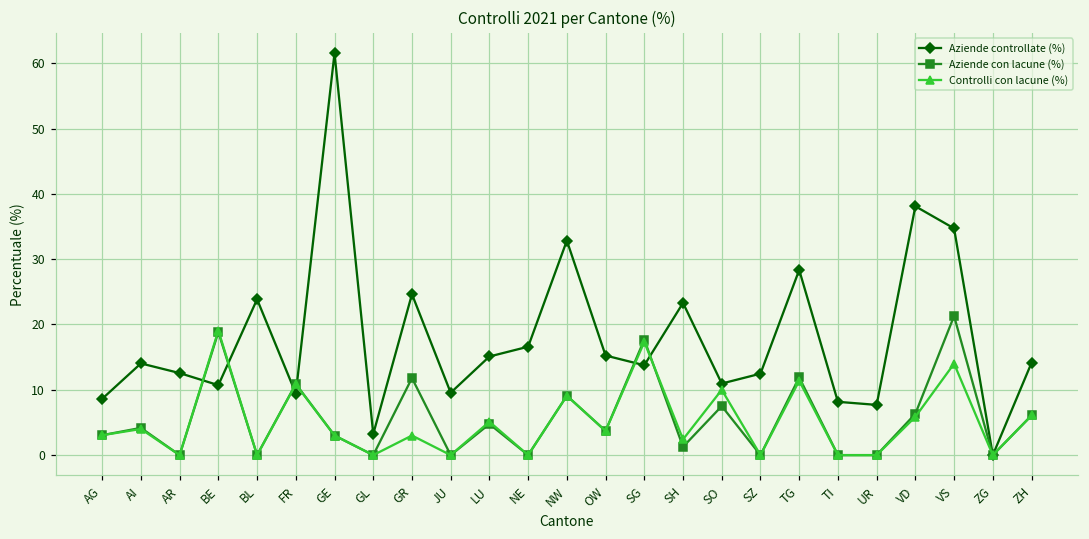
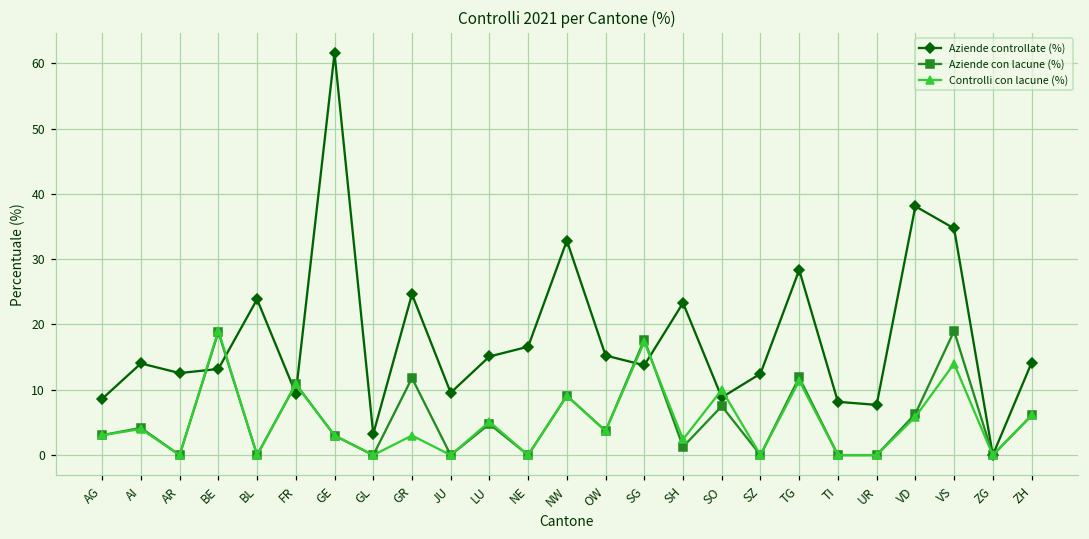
  {
    "Aziende controllate (%)": {
      "AG": 9,
      "AI": 14,
      "AR": 13,
-     "BE": 11,
+     "BE": 13,
      "BL": 24,
      "FR": 9,
      "GE": 62,
      "GL": 3,
      "GR": 25,
      "JU": 10,
      "LU": 15,
      "NE": 17,
      "NW": 33,
      "OW": 15,
      "SG": 14,
      "SH": 23,
-     "SO": 11,
+     "SO": 9,
      "SZ": 12,
      "TG": 28,
      "TI": 8,
      "UR": 8,
      "VD": 38,
      "VS": 35,
      "ZH": 14
    },
    "Aziende con lacune (%)": {
      "GR": 12,
      "SH": 1,
      "SO": 8,
      "TG": 12,
      "VD": 6,
-     "VS": 21
+     "VS": 19
    },
    "Controlli con lacune (%)": {
      "GR": 3,
      "SH": 2,
      "SO": 10,
      "TG": 11,
      "VD": 6,
      "VS": 14
    }
  }
